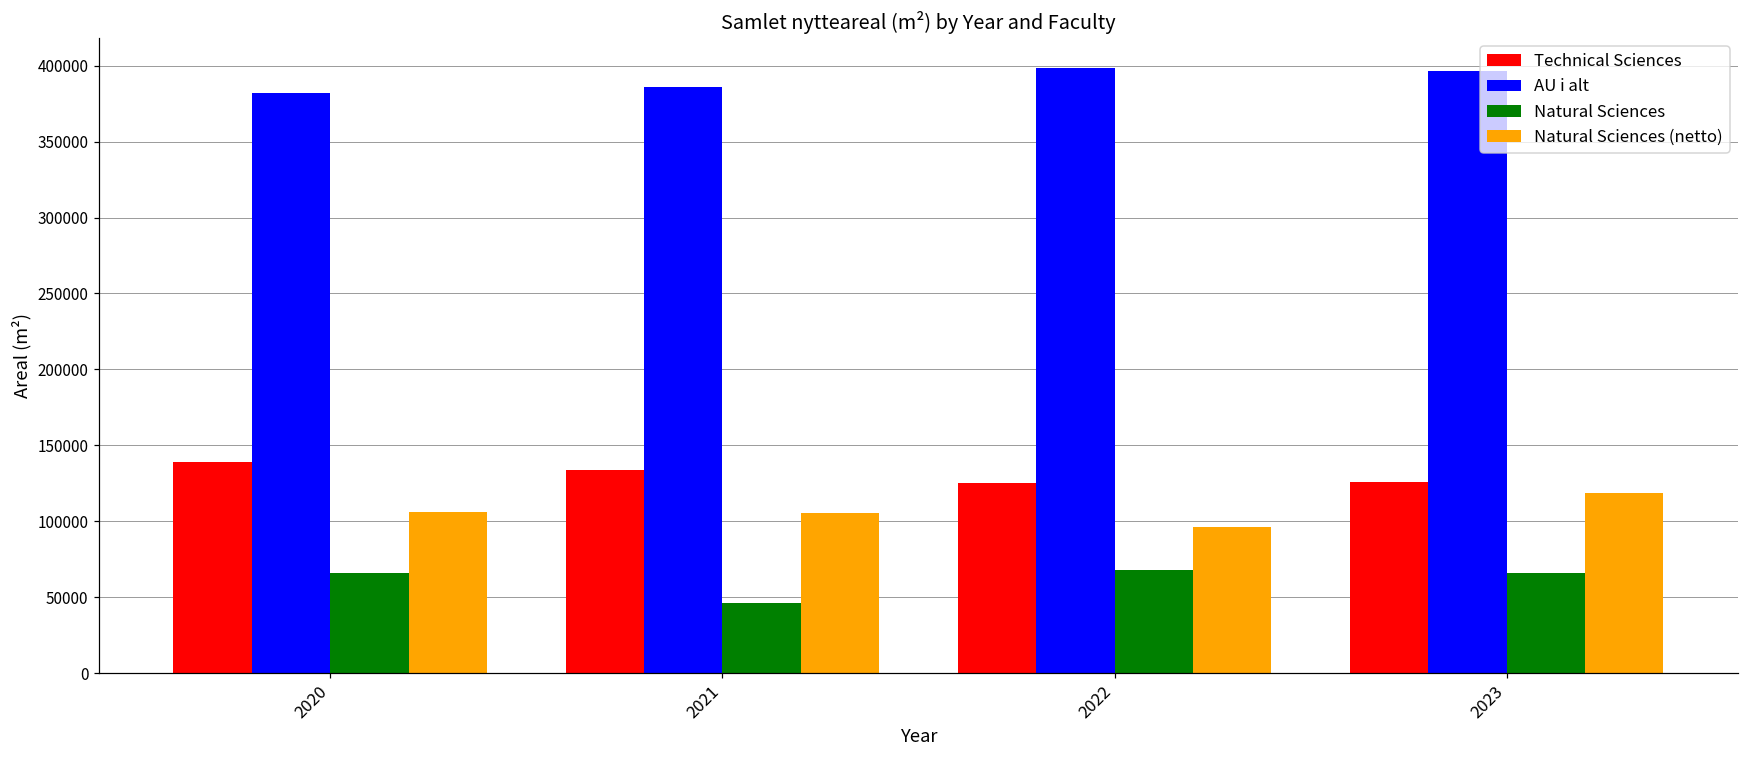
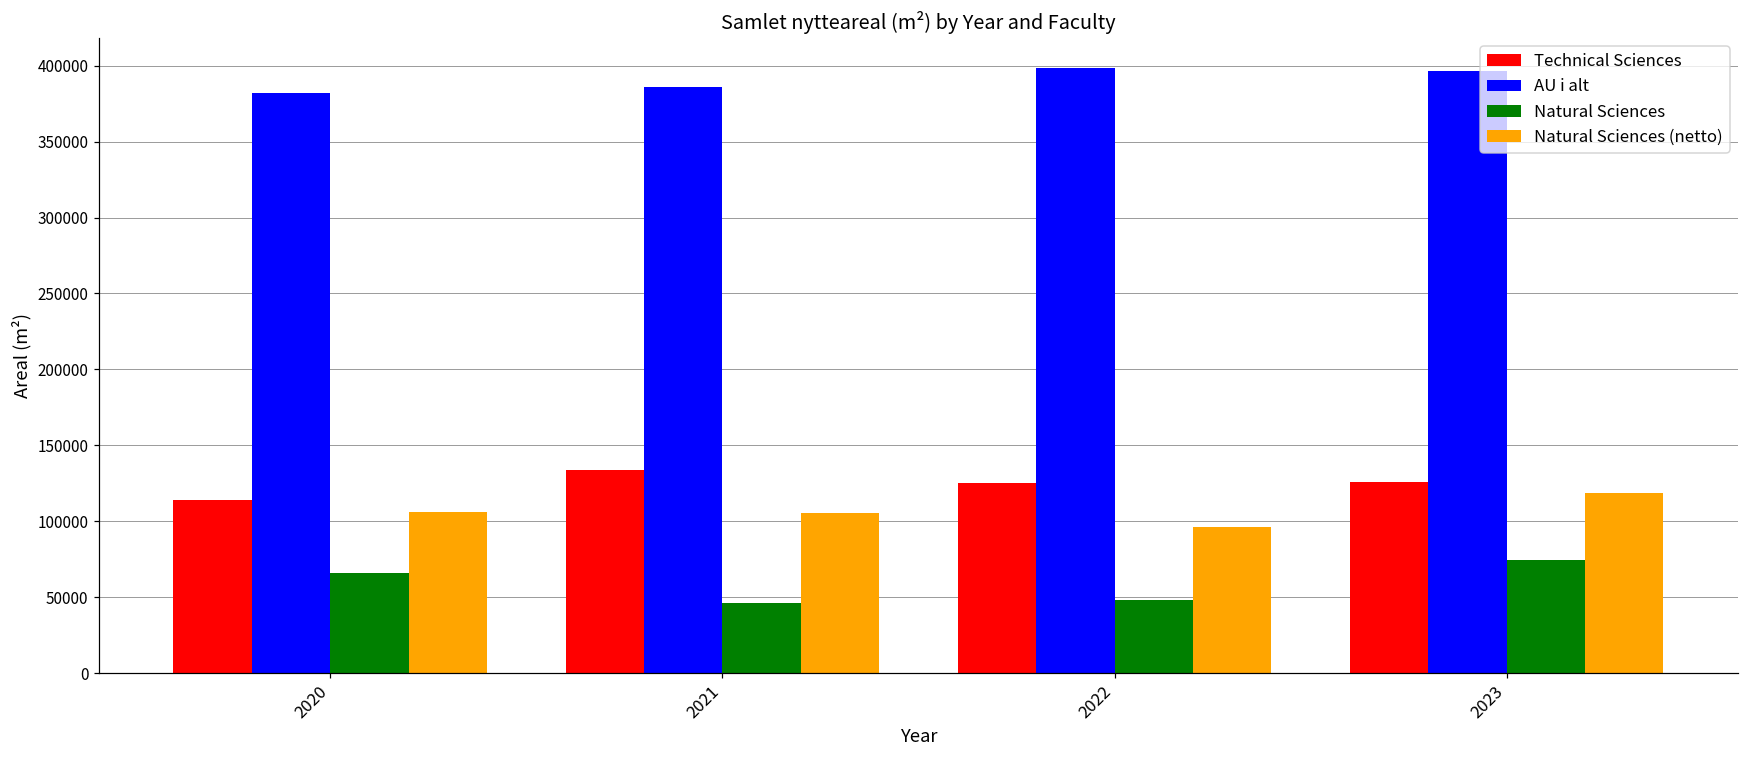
  {
    "Technical Sciences": {
-     "2020": 139000,
+     "2020": 114000,
      "2021": 134000,
      "2022": 125000,
      "2023": 126000
    },
    "AU i alt": {
      "2020": 382000,
      "2021": 386000,
      "2022": 399000,
      "2023": 397000
    },
    "Natural Sciences": {
      "2020": 66000,
      "2021": 46000,
-     "2022": 68000,
-     "2023": 66000
+     "2022": 48000,
+     "2023": 74000
    },
    "Natural Sciences (netto)": {
      "2020": 106000,
      "2021": 106000,
      "2022": 96000,
      "2023": 119000
    }
  }
